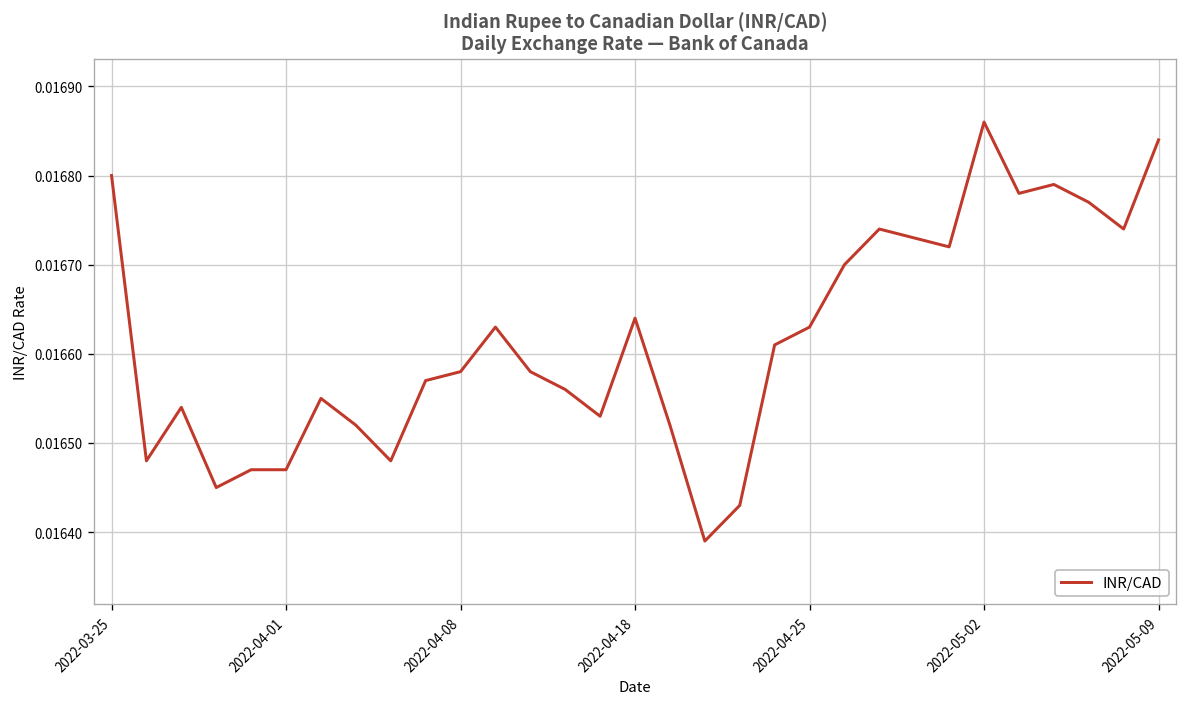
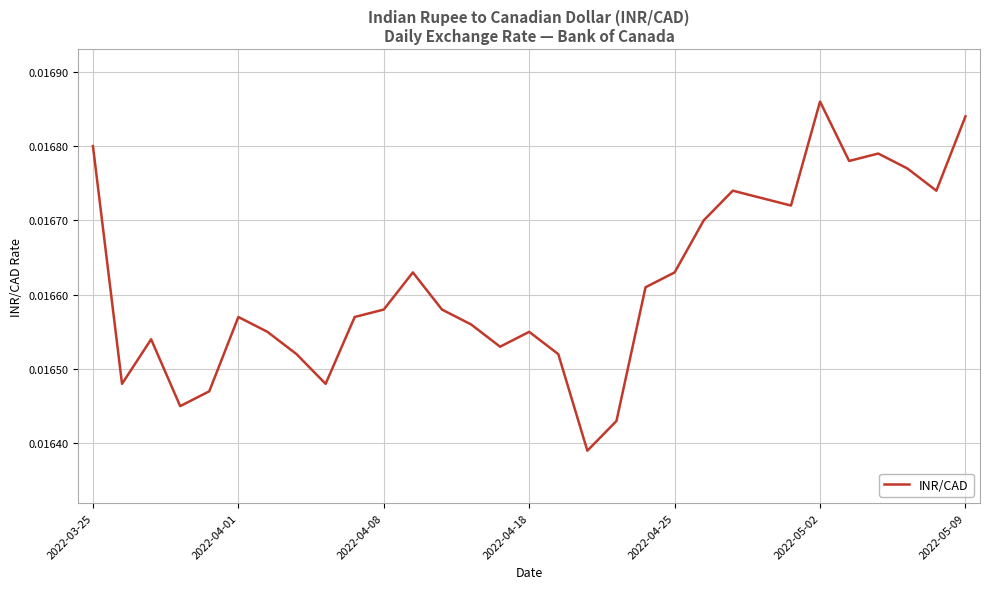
  {
    "2022-03-25": 0.01680,
-   "2022-04-01": 0.01647,
+   "2022-04-01": 0.01657,
    "2022-04-08": 0.01658,
-   "2022-04-18": 0.01664,
+   "2022-04-18": 0.01655,
    "2022-04-25": 0.01663,
    "2022-05-02": 0.01686,
    "2022-05-09": 0.01684
  }
